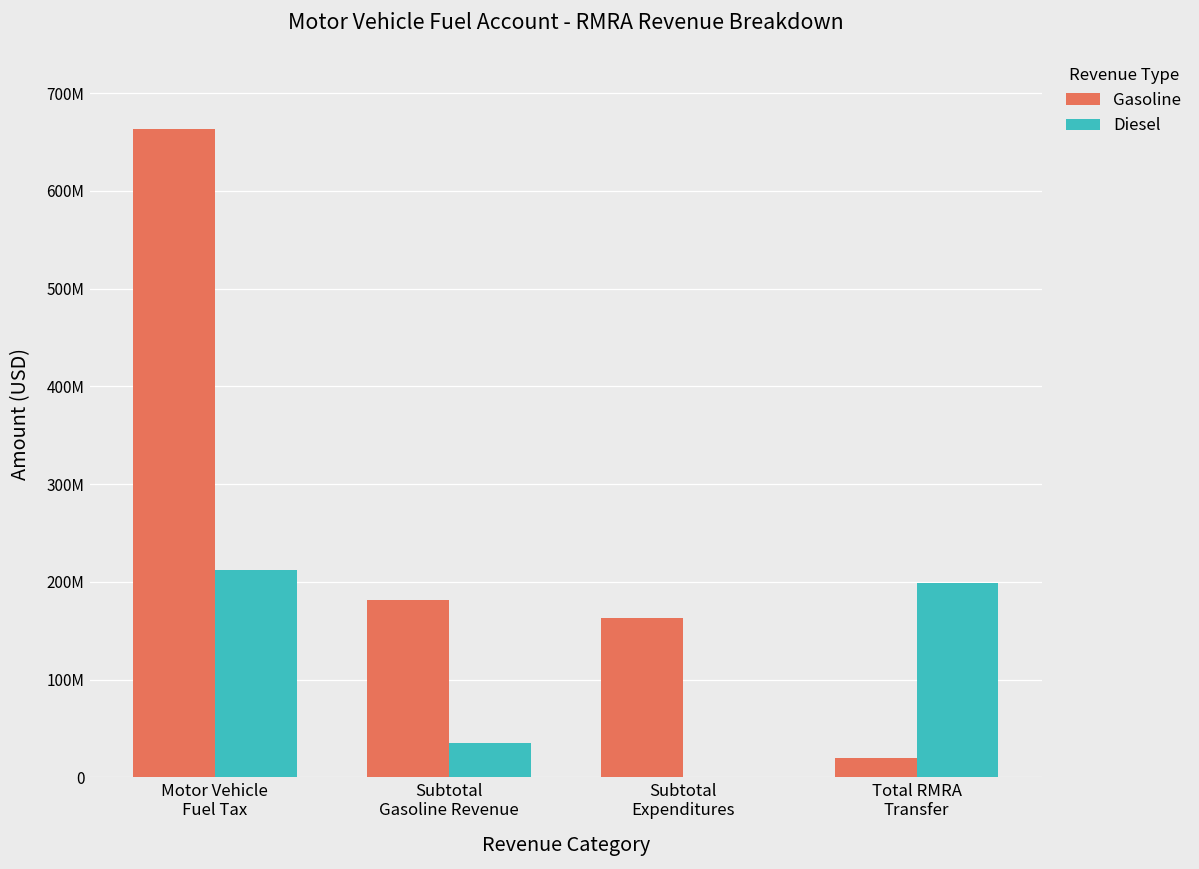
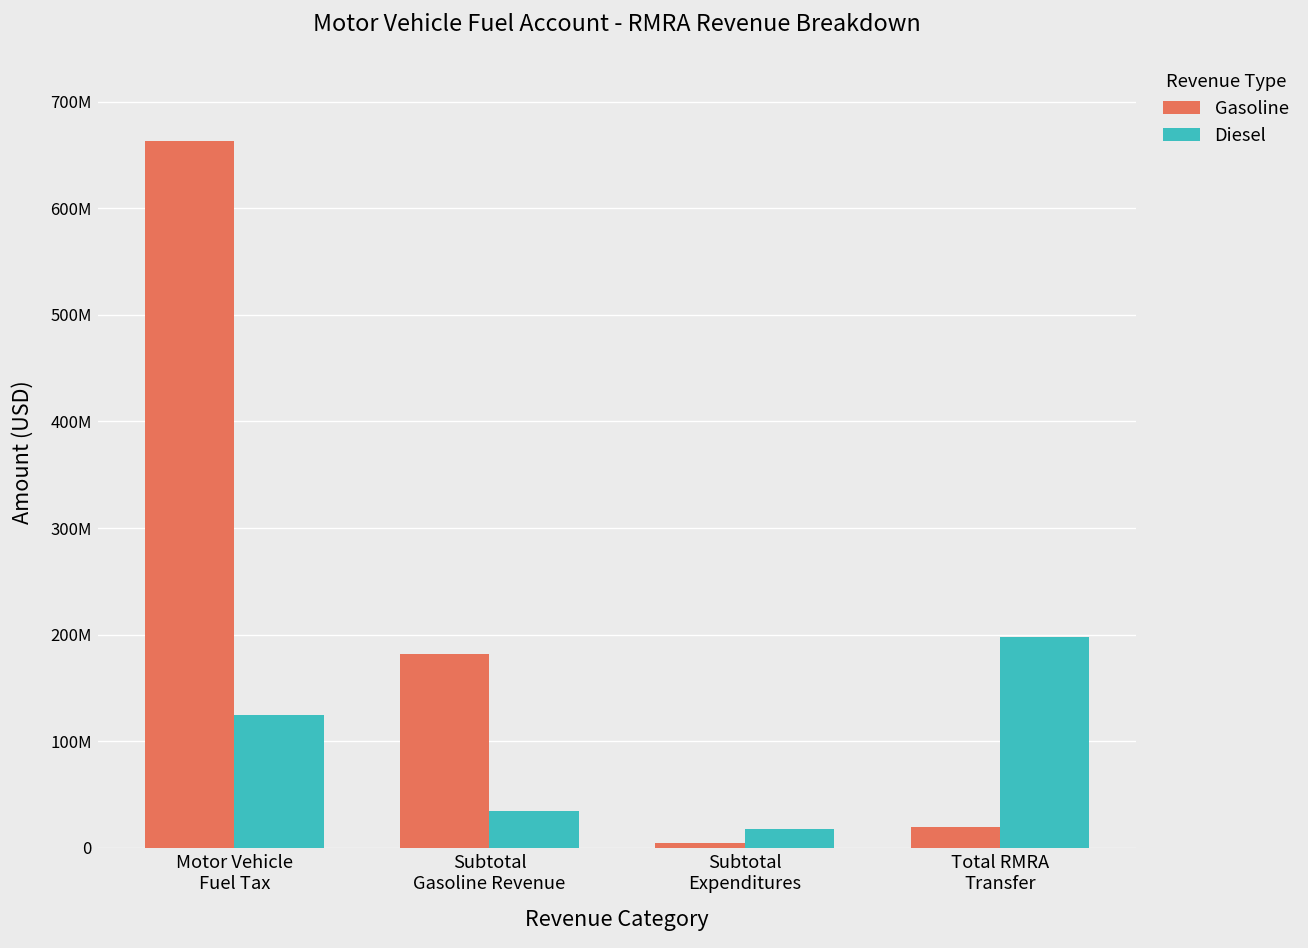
  {
    "Gasoline": {
      "Motor Vehicle Fuel Tax": 660000000,
      "Subtotal Gasoline Revenue": 180000000,
-     "Subtotal Expenditures": 160000000,
+     "Subtotal Expenditures": 0,
      "Total RMRA Transfer": 20000000
    },
    "Diesel": {
-     "Motor Vehicle Fuel Tax": 210000000,
+     "Motor Vehicle Fuel Tax": 120000000,
      "Subtotal Gasoline Revenue": 30000000,
-     "Subtotal Expenditures": 0,
+     "Subtotal Expenditures": 20000000,
      "Total RMRA Transfer": 200000000
    }
  }
